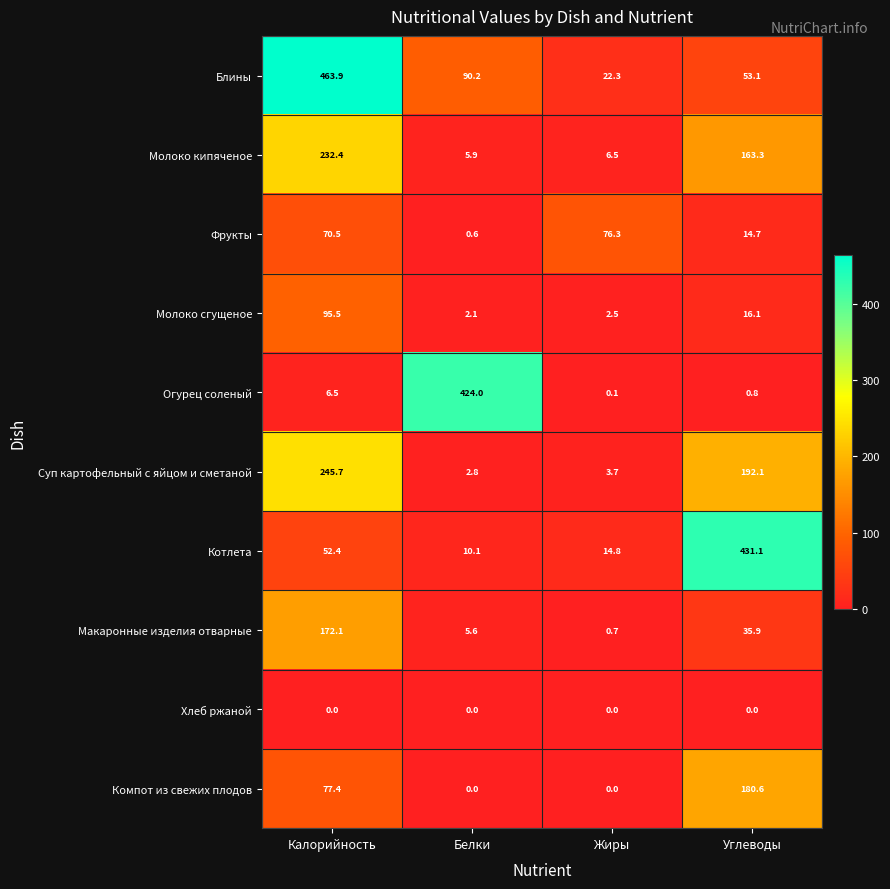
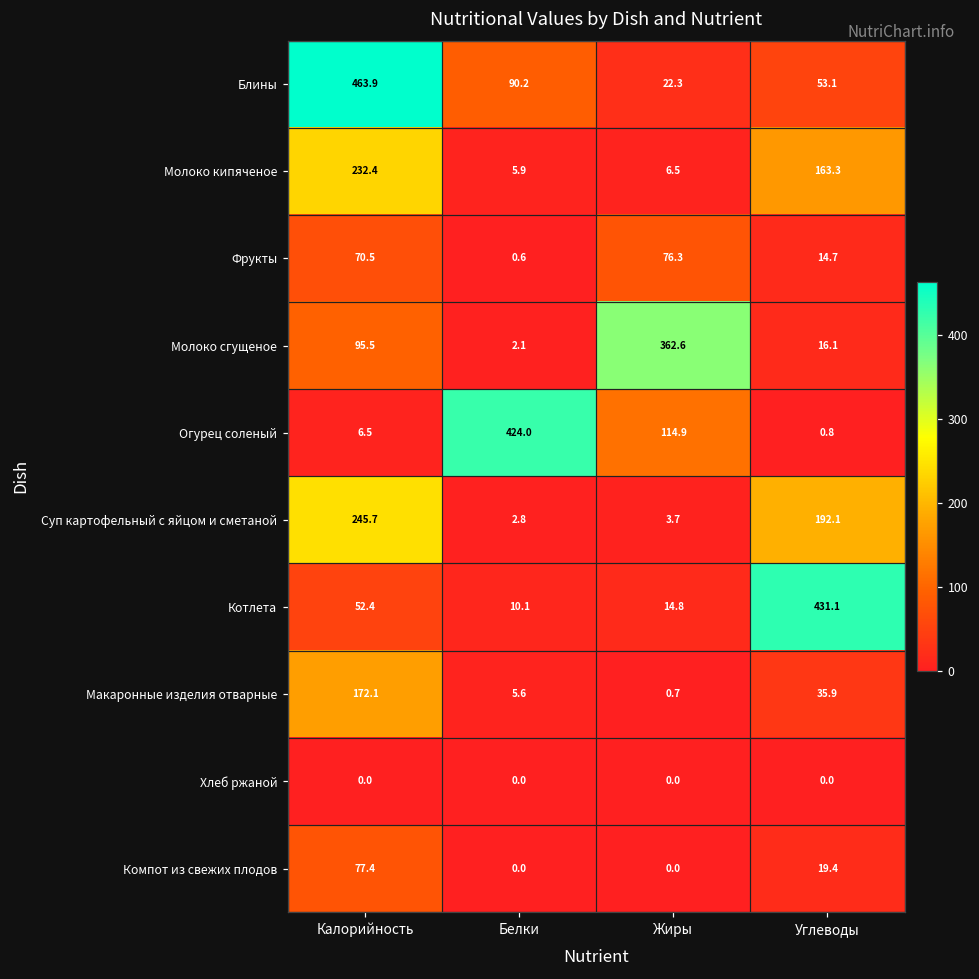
  {
    "Блины": {
      "Калорийность": 463.9,
      "Белки": 90.2,
      "Жиры": 22.3,
      "Углеводы": 53.1
    },
    "Молоко кипяченое": {
      "Калорийность": 232.4,
      "Белки": 5.9,
      "Жиры": 6.5,
      "Углеводы": 163.3
    },
    "Фрукты": {
      "Калорийность": 70.5,
      "Белки": 0.6,
      "Жиры": 76.3,
      "Углеводы": 14.7
    },
    "Молоко сгущеное": {
      "Калорийность": 95.5,
      "Белки": 2.1,
-     "Жиры": 2.5,
+     "Жиры": 362.6,
      "Углеводы": 16.1
    },
    "Огурец соленый": {
      "Калорийность": 6.5,
      "Белки": 424.0,
-     "Жиры": 0.1,
+     "Жиры": 114.9,
      "Углеводы": 0.8
    },
    "Суп картофельный с яйцом и сметаной": {
      "Калорийность": 245.7,
      "Белки": 2.8,
      "Жиры": 3.7,
      "Углеводы": 192.1
    },
    "Котлета": {
      "Калорийность": 52.4,
      "Белки": 10.1,
      "Жиры": 14.8,
      "Углеводы": 431.1
    },
    "Макаронные изделия отварные": {
      "Калорийность": 172.1,
      "Белки": 5.6,
      "Жиры": 0.7,
      "Углеводы": 35.9
    },
    "Хлеб ржаной": {
      "Калорийность": 0.0,
      "Белки": 0.0,
      "Жиры": 0.0,
      "Углеводы": 0.0
    },
    "Компот из свежих плодов": {
      "Калорийность": 77.4,
      "Белки": 0.0,
      "Жиры": 0.0,
-     "Углеводы": 180.6
+     "Углеводы": 19.4
    }
  }
